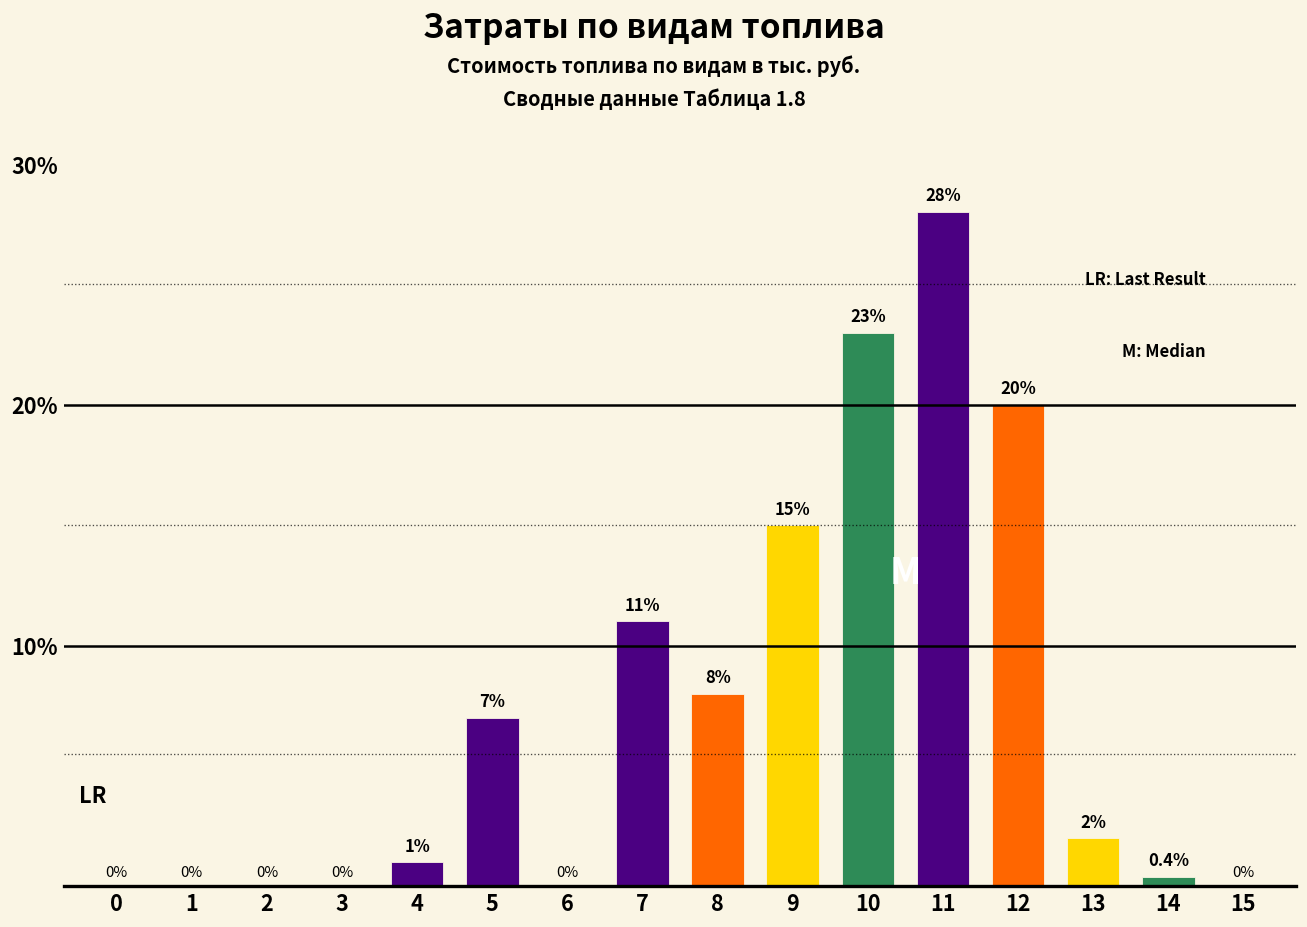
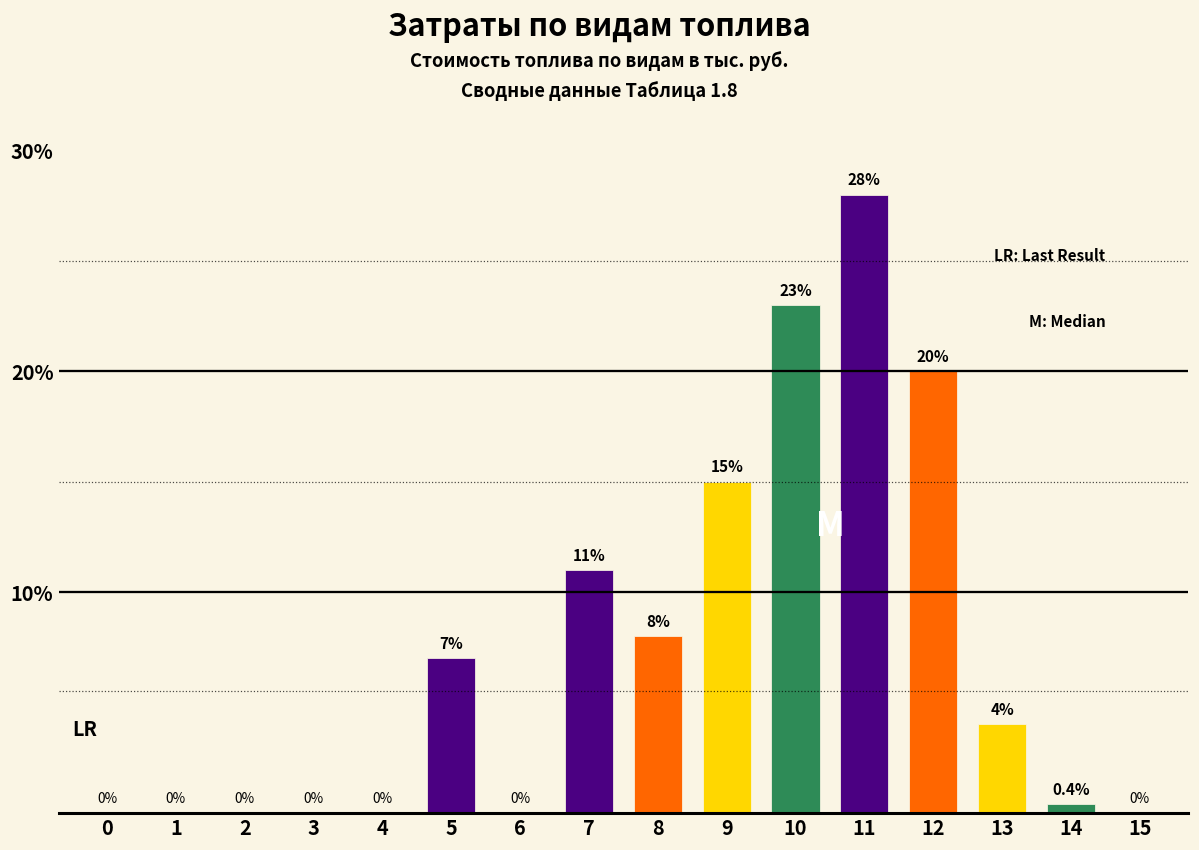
  {
    "0": "0%",
    "1": "0%",
    "2": "0%",
    "3": "0%",
-   "4": "1%",
+   "4": "0%",
    "5": "7%",
    "6": "0%",
    "7": "11%",
    "8": "8%",
    "9": "15%",
    "10": "23%",
    "11": "28%",
    "12": "20%",
-   "13": "2%",
+   "13": "4%",
    "14": "0.4%",
    "15": "0%"
  }
